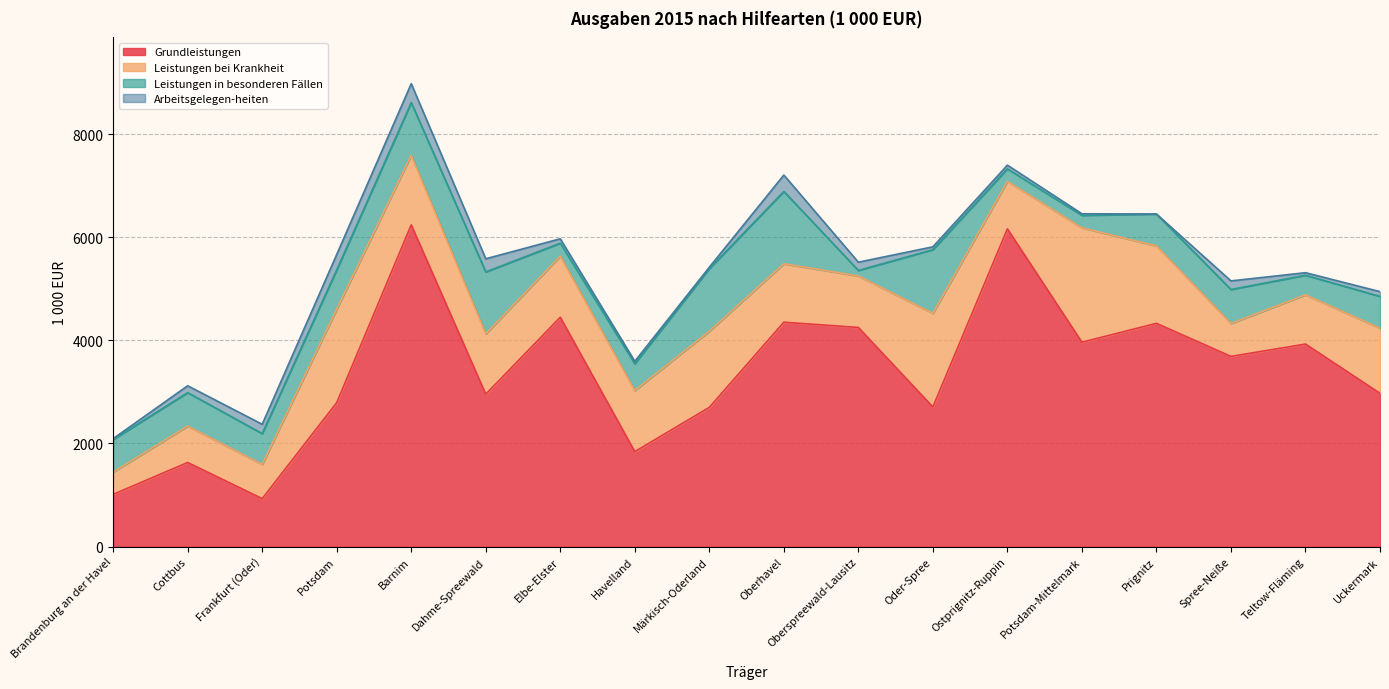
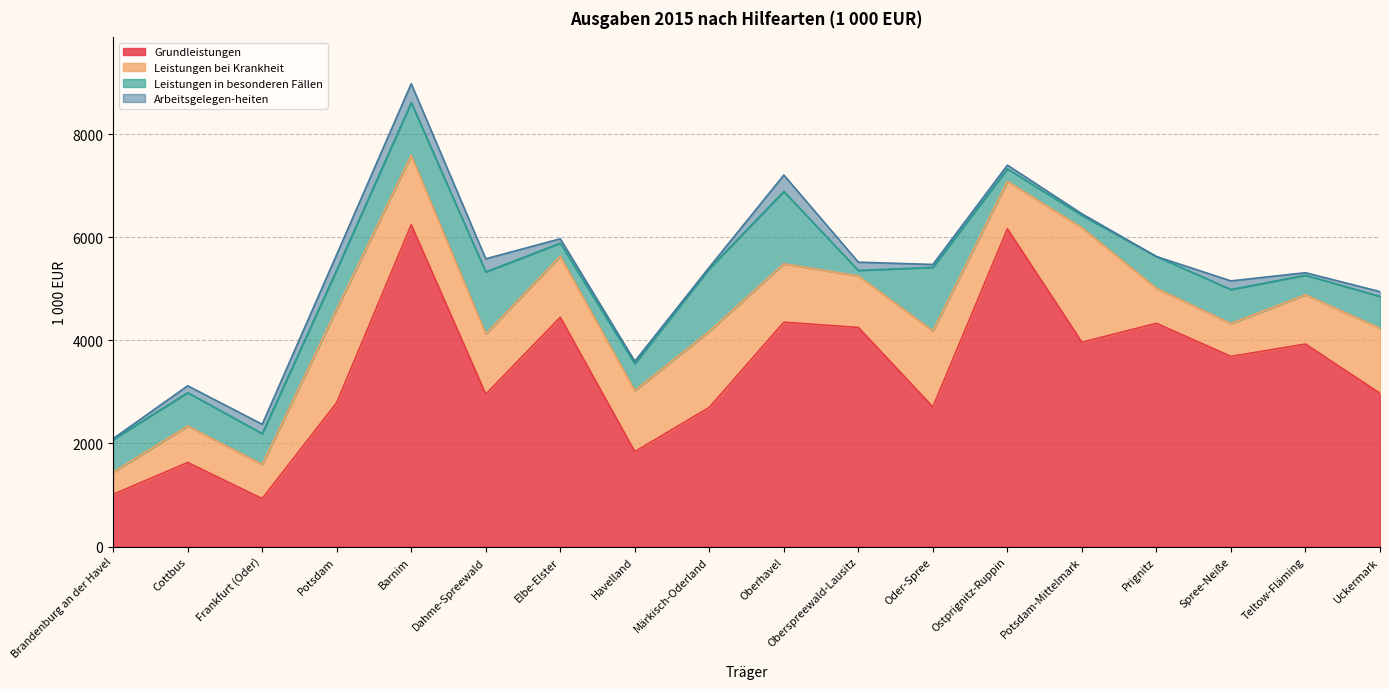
  {
    "Grundleistungen": {
      "Brandenburg an der Havel": 1000,
      "Cottbus": 1600,
      "Frankfurt (Oder)": 900,
      "Potsdam": 2800,
      "Barnim": 6200,
      "Dahme-Spreewald": 3000,
      "Elbe-Elster": 4400,
      "Havelland": 1800,
      "Märkisch-Oderland": 2700,
      "Oberhavel": 4400,
      "Oberspreewald-Lausitz": 4300,
      "Oder-Spree": 2700,
      "Ostprignitz-Ruppin": 6200,
      "Potsdam-Mittelmark": 4000,
      "Prignitz": 4300,
      "Spree-Neiße": 3700,
      "Teltow-Fläming": 3900,
      "Uckermark": 3000
    },
    "Leistungen bei Krankheit": {
      "Brandenburg an der Havel": 400,
      "Cottbus": 700,
      "Frankfurt (Oder)": 700,
      "Potsdam": 1800,
      "Barnim": 1300,
      "Dahme-Spreewald": 1200,
      "Elbe-Elster": 1200,
      "Havelland": 1200,
      "Märkisch-Oderland": 1500,
      "Oberhavel": 1100,
      "Oberspreewald-Lausitz": 1000,
-     "Oder-Spree": 1800,
+     "Oder-Spree": 1500,
      "Ostprignitz-Ruppin": 900,
      "Potsdam-Mittelmark": 2200,
-     "Prignitz": 1500,
+     "Prignitz": 700,
      "Spree-Neiße": 600,
      "Teltow-Fläming": 1000,
      "Uckermark": 1300
    }
  }
